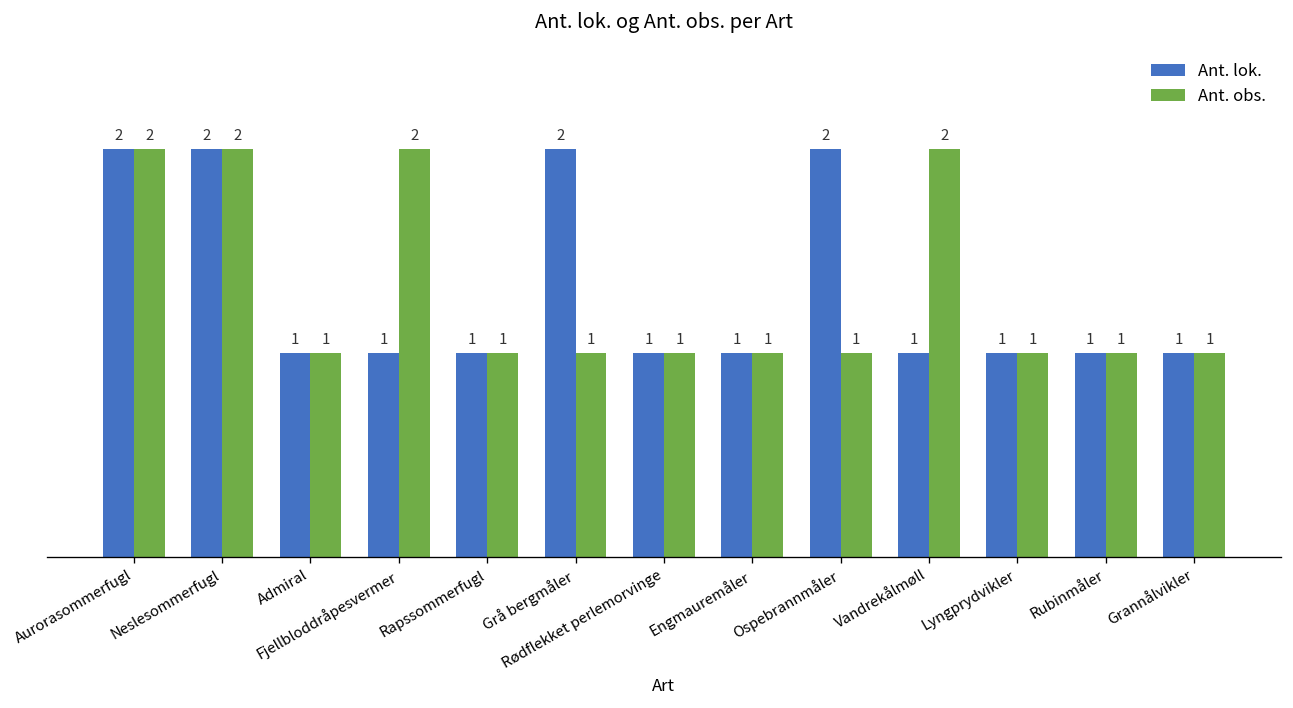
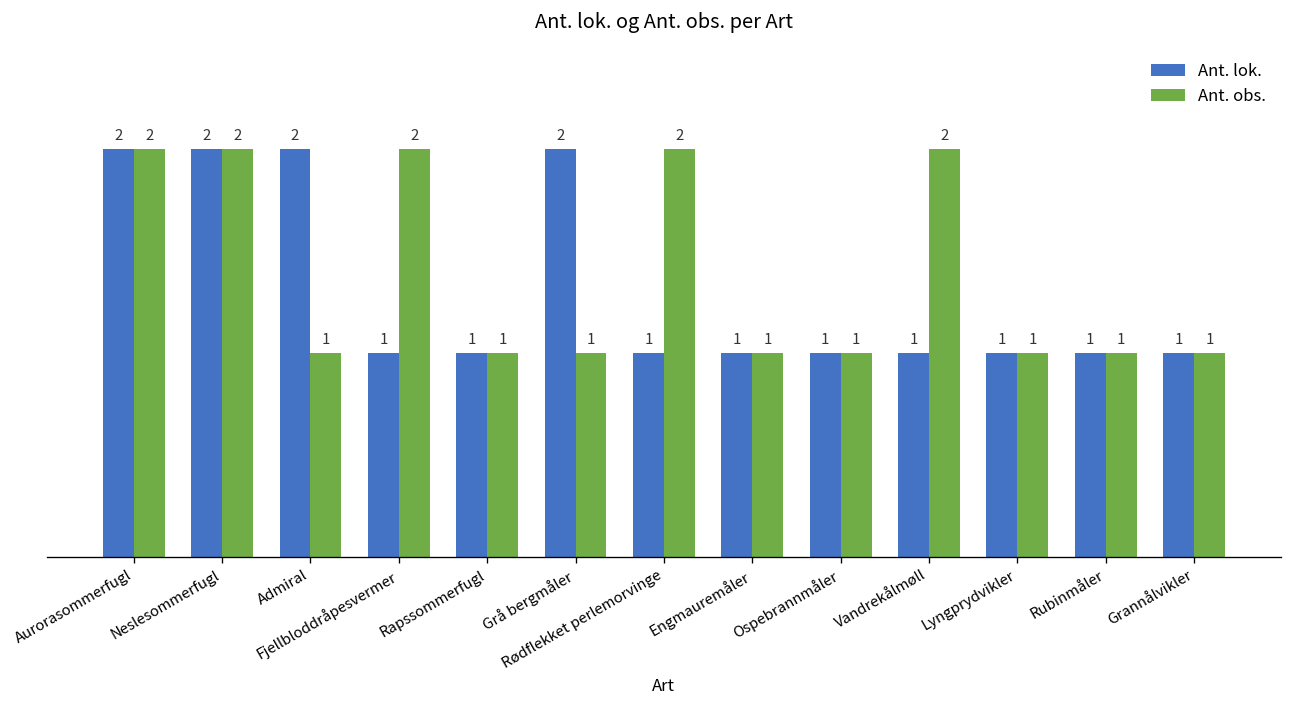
  {
    "Ant. lok.": {
      "Aurorasommerfugl": 2,
      "Neslesommerfugl": 2,
-     "Admiral": 1,
+     "Admiral": 2,
      "Fjellbloddråpesvermer": 1,
      "Rapssommerfugl": 1,
      "Grå bergmåler": 2,
      "Rødflekket perlemorvinge": 1,
      "Engmauremåler": 1,
-     "Ospebrannmåler": 2,
+     "Ospebrannmåler": 1,
      "Vandrekålmøll": 1,
      "Lyngprydvikler": 1,
      "Rubinmåler": 1,
      "Grannålvikler": 1
    },
    "Ant. obs.": {
      "Aurorasommerfugl": 2,
      "Neslesommerfugl": 2,
      "Admiral": 1,
      "Fjellbloddråpesvermer": 2,
      "Rapssommerfugl": 1,
      "Grå bergmåler": 1,
-     "Rødflekket perlemorvinge": 1,
+     "Rødflekket perlemorvinge": 2,
      "Engmauremåler": 1,
      "Ospebrannmåler": 1,
      "Vandrekålmøll": 2,
      "Lyngprydvikler": 1,
      "Rubinmåler": 1,
      "Grannålvikler": 1
    }
  }
